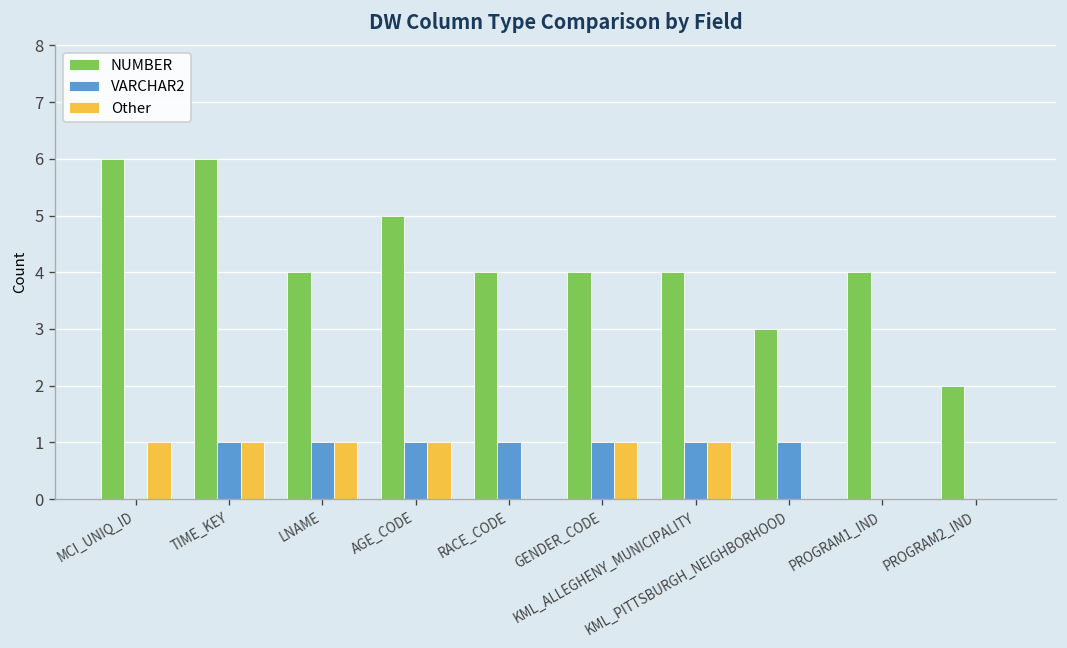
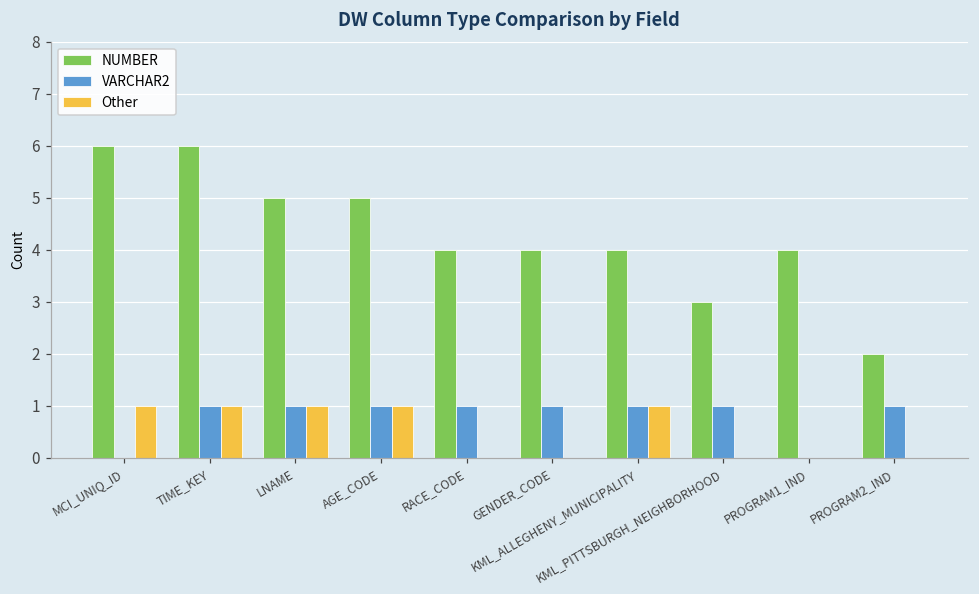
  {
    "NUMBER": {
      "MCI_UNIQ_ID": 6,
      "TIME_KEY": 6,
-     "LNAME": 4,
+     "LNAME": 5,
      "AGE_CODE": 5,
      "RACE_CODE": 4,
      "GENDER_CODE": 4,
      "KML_ALLEGHENY_MUNICIPALITY": 4,
      "KML_PITTSBURGH_NEIGHBORHOOD": 3,
      "PROGRAM1_IND": 4,
      "PROGRAM2_IND": 2
    },
    "VARCHAR2": {
      "MCI_UNIQ_ID": 0,
      "TIME_KEY": 1,
      "LNAME": 1,
      "AGE_CODE": 1,
      "RACE_CODE": 1,
      "GENDER_CODE": 1,
      "KML_ALLEGHENY_MUNICIPALITY": 1,
      "KML_PITTSBURGH_NEIGHBORHOOD": 1,
      "PROGRAM1_IND": 0,
-     "PROGRAM2_IND": 0
+     "PROGRAM2_IND": 1
    },
    "Other": {
      "MCI_UNIQ_ID": 1,
      "TIME_KEY": 1,
      "LNAME": 1,
      "AGE_CODE": 1,
      "RACE_CODE": 0,
-     "GENDER_CODE": 1,
+     "GENDER_CODE": 0,
      "KML_ALLEGHENY_MUNICIPALITY": 1,
      "KML_PITTSBURGH_NEIGHBORHOOD": 0,
      "PROGRAM1_IND": 0,
      "PROGRAM2_IND": 0
    }
  }
